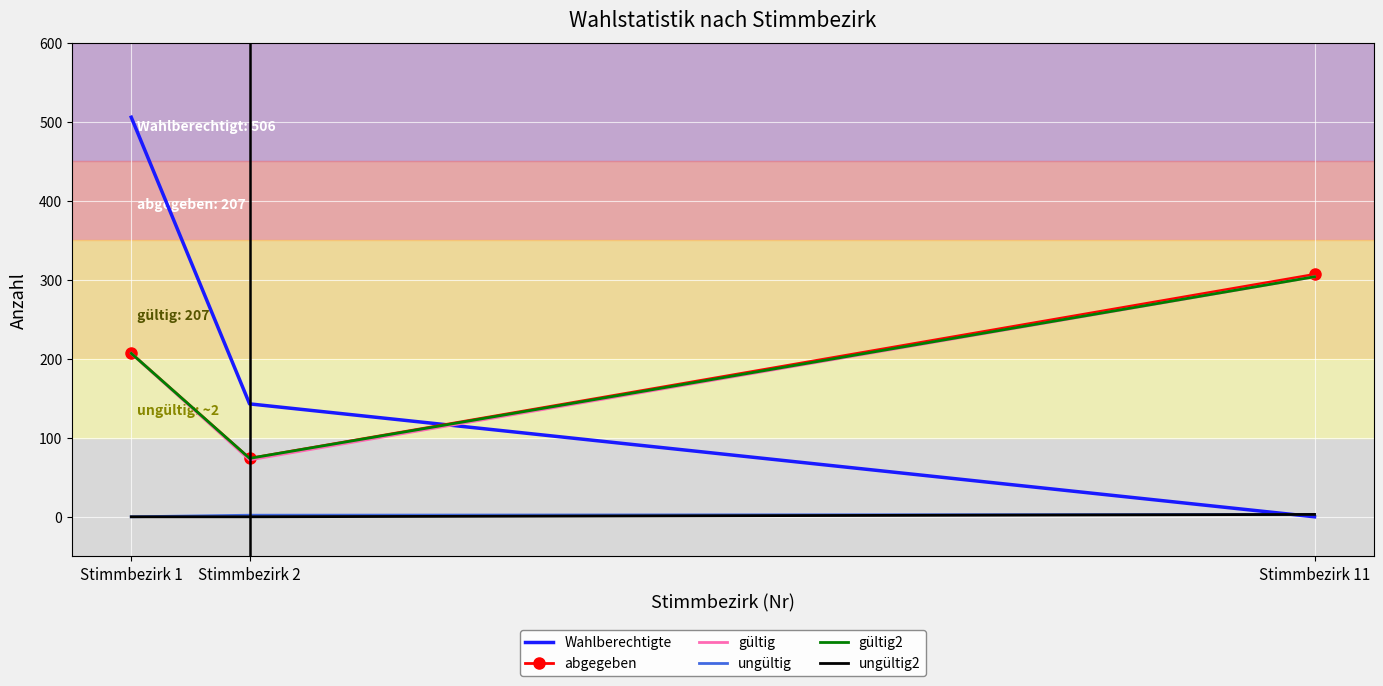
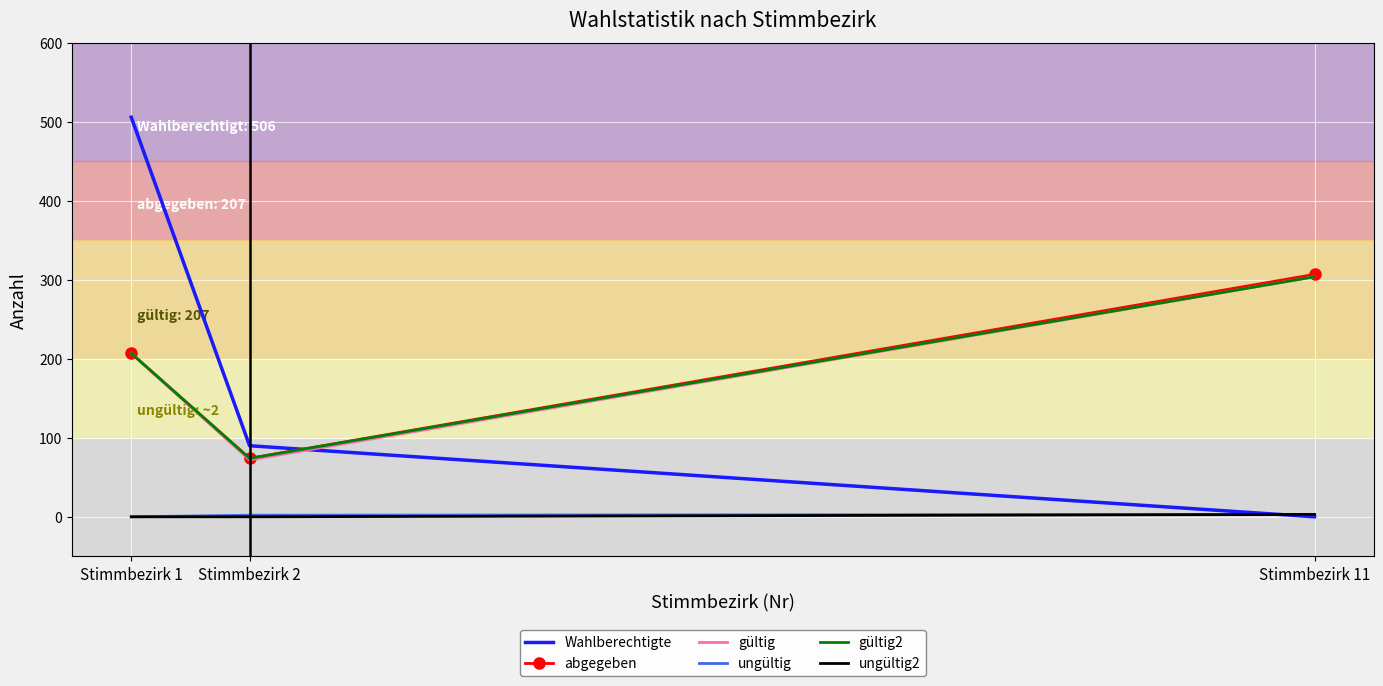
  {
    "Wahlberechtigte": {
-     "Stimmbezirk 2": 140
+     "Stimmbezirk 2": 90
    }
  }
